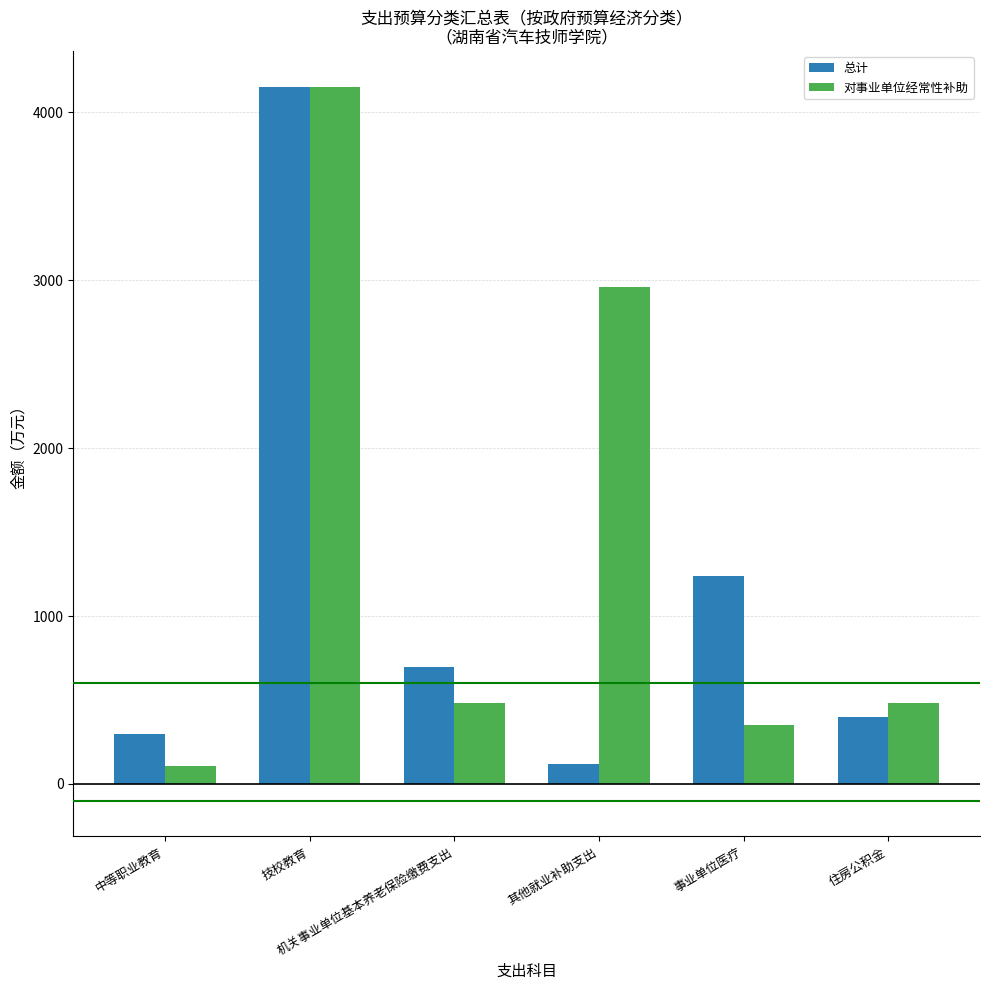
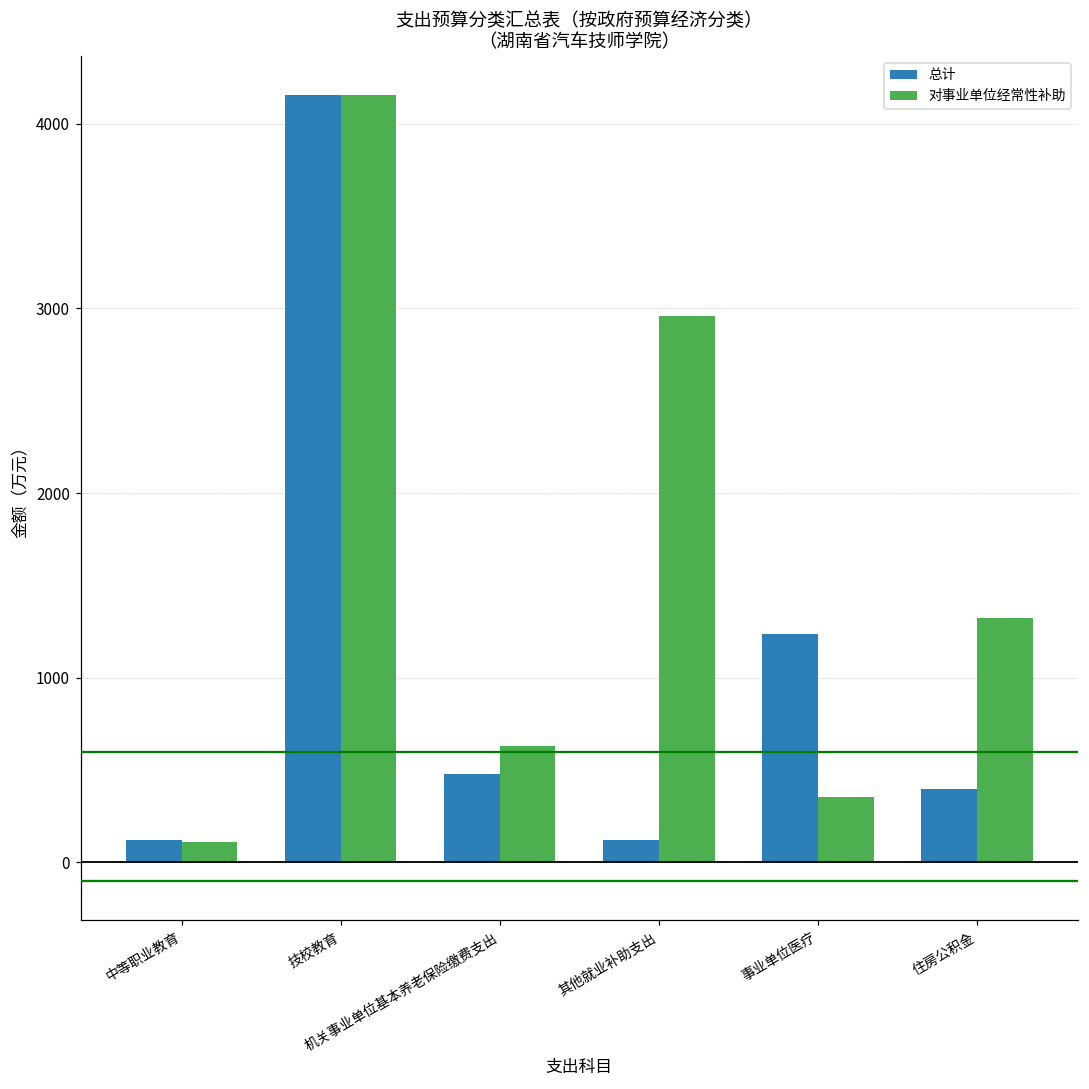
  {
    "总计": {
-     "中等职业教育": 300,
+     "中等职业教育": 120,
      "技校教育": 4150,
-     "机关事业单位基本养老保险缴费支出": 700,
+     "机关事业单位基本养老保险缴费支出": 480,
      "其他就业补助支出": 120,
      "事业单位医疗": 1240,
      "住房公积金": 400
    },
    "对事业单位经常性补助": {
      "中等职业教育": 110,
      "技校教育": 4150,
-     "机关事业单位基本养老保险缴费支出": 480,
+     "机关事业单位基本养老保险缴费支出": 630,
      "其他就业补助支出": 2960,
      "事业单位医疗": 350,
-     "住房公积金": 480
+     "住房公积金": 1330
    }
  }
